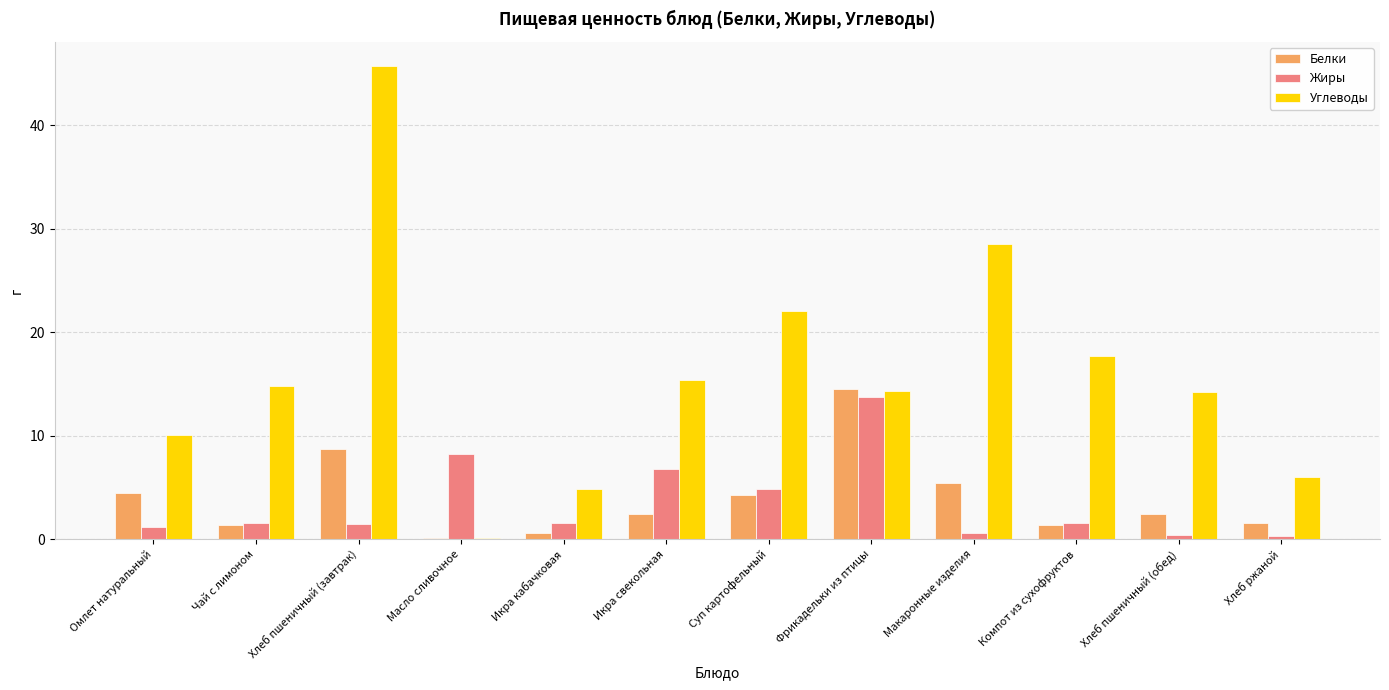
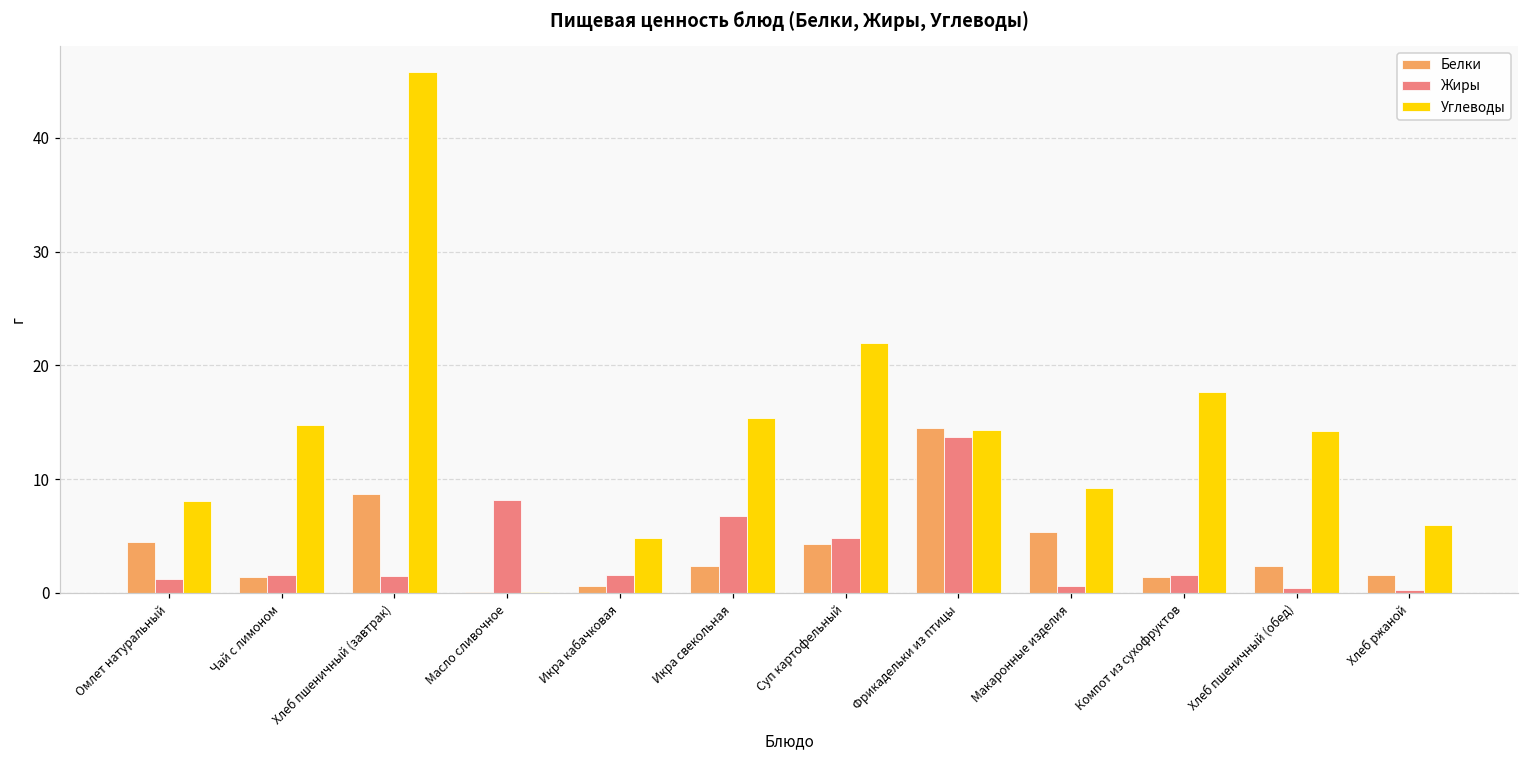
  {
    "Углеводы": {
-     "Омлет натуральный": 10.1,
+     "Омлет натуральный": 8.1,
      "Чай с лимоном": 14.8,
      "Хлеб пшеничный (завтрак)": 45.8,
      "Икра кабачковая": 4.8,
      "Икра свекольная": 15.4,
      "Суп картофельный": 22.0,
      "Фрикадельки из птицы": 14.3,
-     "Макаронные изделия": 28.5,
+     "Макаронные изделия": 9.2,
      "Компот из сухофруктов": 17.7,
      "Хлеб пшеничный (обед)": 14.2,
      "Хлеб ржаной": 6.0
    }
  }
